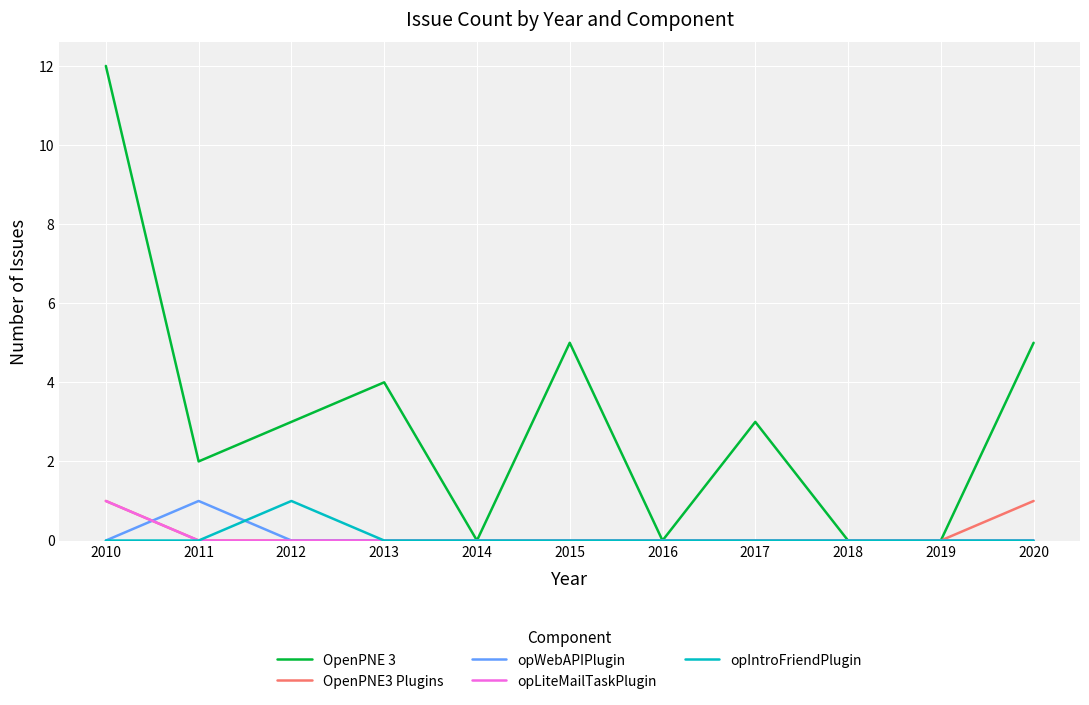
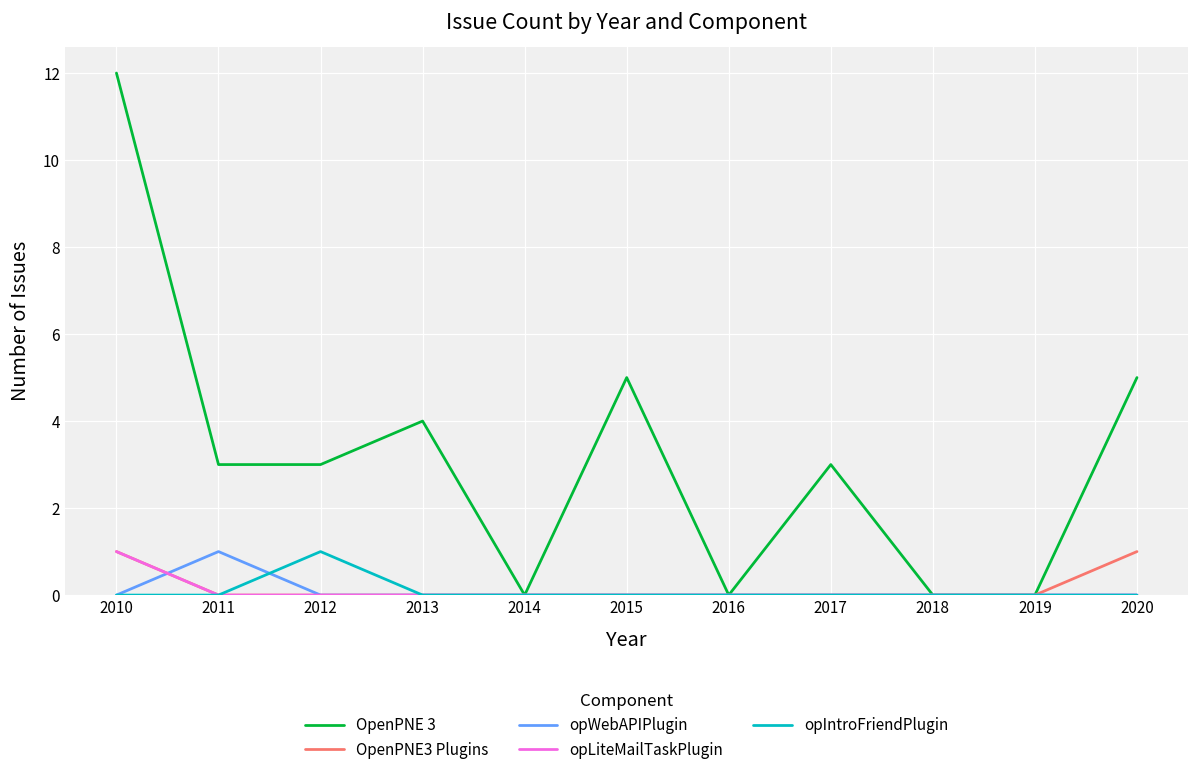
  {
    "OpenPNE 3": {
      "2010": 12,
-     "2011": 2,
+     "2011": 3,
      "2012": 3,
      "2013": 4,
      "2015": 5,
      "2017": 3,
      "2020": 5
    },
    "OpenPNE3 Plugins": {
      "2020": 1
    },
    "opWebAPIPlugin": {
      "2011": 1
    },
    "opIntroFriendPlugin": {
      "2012": 1
    }
  }
